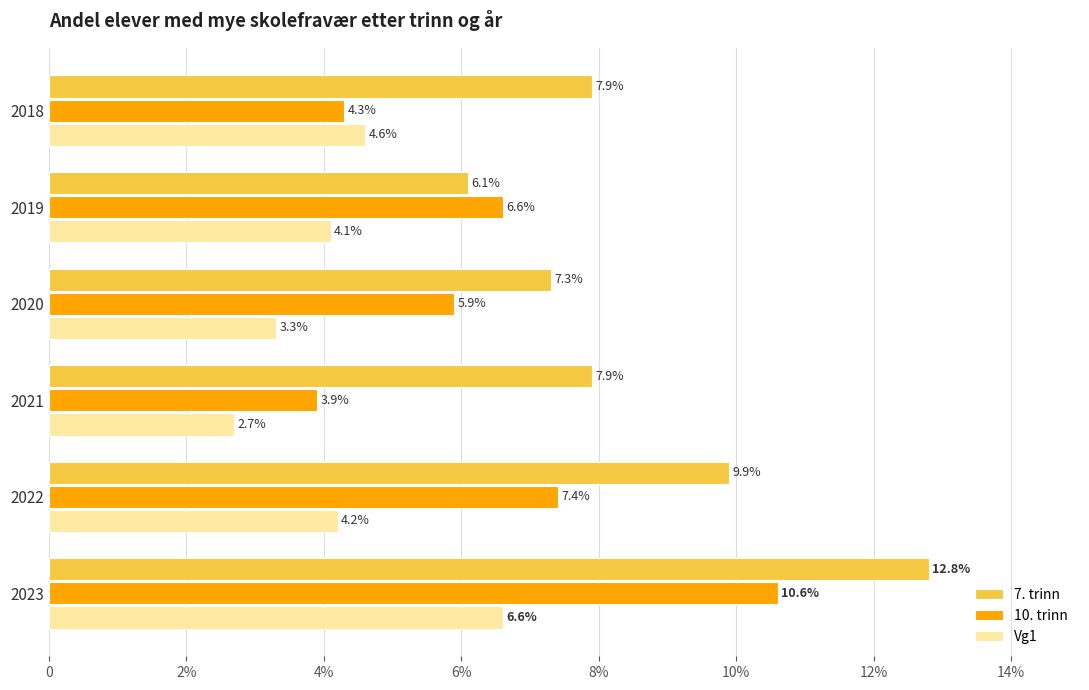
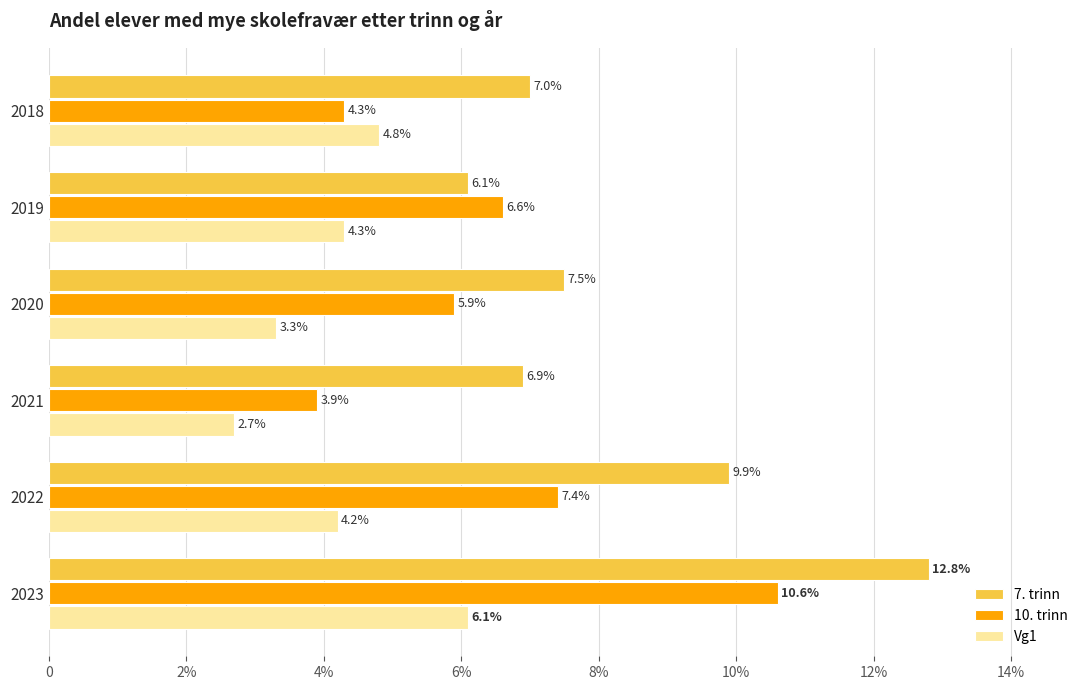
  {
    "7. trinn": {
-     "2018": "7.9%",
+     "2018": "7.0%",
      "2019": "6.1%",
-     "2020": "7.3%",
-     "2021": "7.9%",
+     "2020": "7.5%",
+     "2021": "6.9%",
      "2022": "9.9%",
      "2023": "12.8%"
    },
    "10. trinn": {
      "2018": "4.3%",
      "2019": "6.6%",
      "2020": "5.9%",
      "2021": "3.9%",
      "2022": "7.4%",
      "2023": "10.6%"
    },
    "Vg1": {
-     "2018": "4.6%",
-     "2019": "4.1%",
+     "2018": "4.8%",
+     "2019": "4.3%",
      "2020": "3.3%",
      "2021": "2.7%",
      "2022": "4.2%",
-     "2023": "6.6%"
+     "2023": "6.1%"
    }
  }
